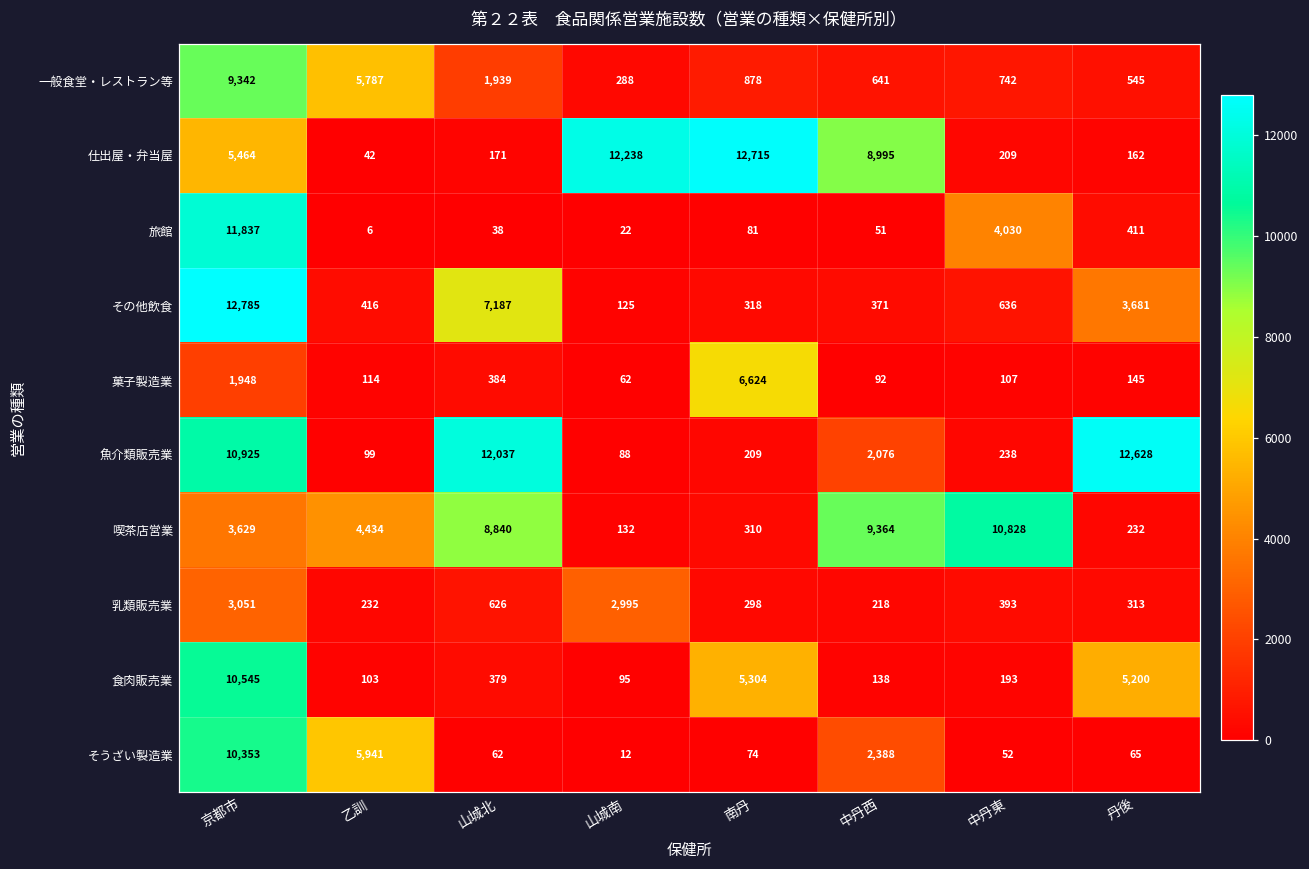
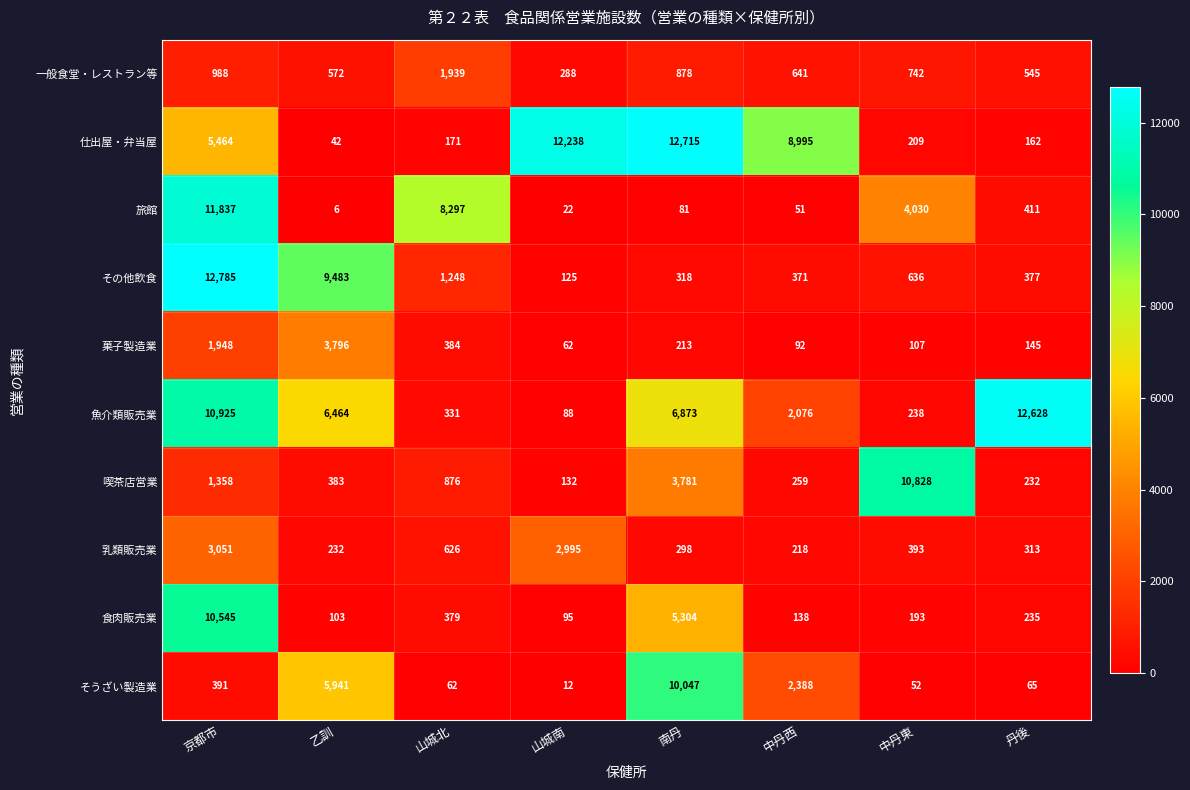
  {
    "一般食堂・レストラン等": {
-     "京都市": "9,342",
-     "乙訓": "5,787",
+     "京都市": "988",
+     "乙訓": "572",
      "山城北": "1,939",
      "山城南": "288",
      "南丹": "878",
      "中丹西": "641",
      "中丹東": "742",
      "丹後": "545"
    },
    "仕出屋・弁当屋": {
      "京都市": "5,464",
      "乙訓": "42",
      "山城北": "171",
      "山城南": "12,238",
      "南丹": "12,715",
      "中丹西": "8,995",
      "中丹東": "209",
      "丹後": "162"
    },
    "旅館": {
      "京都市": "11,837",
      "乙訓": "6",
-     "山城北": "38",
+     "山城北": "8,297",
      "山城南": "22",
      "南丹": "81",
      "中丹西": "51",
      "中丹東": "4,030",
      "丹後": "411"
    },
    "その他飲食": {
      "京都市": "12,785",
-     "乙訓": "416",
-     "山城北": "7,187",
+     "乙訓": "9,483",
+     "山城北": "1,248",
      "山城南": "125",
      "南丹": "318",
      "中丹西": "371",
      "中丹東": "636",
-     "丹後": "3,681"
+     "丹後": "377"
    },
    "菓子製造業": {
      "京都市": "1,948",
-     "乙訓": "114",
+     "乙訓": "3,796",
      "山城北": "384",
      "山城南": "62",
-     "南丹": "6,624",
+     "南丹": "213",
      "中丹西": "92",
      "中丹東": "107",
      "丹後": "145"
    },
    "魚介類販売業": {
      "京都市": "10,925",
-     "乙訓": "99",
-     "山城北": "12,037",
+     "乙訓": "6,464",
+     "山城北": "331",
      "山城南": "88",
-     "南丹": "209",
+     "南丹": "6,873",
      "中丹西": "2,076",
      "中丹東": "238",
      "丹後": "12,628"
    },
    "喫茶店営業": {
-     "京都市": "3,629",
-     "乙訓": "4,434",
-     "山城北": "8,840",
+     "京都市": "1,358",
+     "乙訓": "383",
+     "山城北": "876",
      "山城南": "132",
-     "南丹": "310",
-     "中丹西": "9,364",
+     "南丹": "3,781",
+     "中丹西": "259",
      "中丹東": "10,828",
      "丹後": "232"
    },
    "乳類販売業": {
      "京都市": "3,051",
      "乙訓": "232",
      "山城北": "626",
      "山城南": "2,995",
      "南丹": "298",
      "中丹西": "218",
      "中丹東": "393",
      "丹後": "313"
    },
    "食肉販売業": {
      "京都市": "10,545",
      "乙訓": "103",
      "山城北": "379",
      "山城南": "95",
      "南丹": "5,304",
      "中丹西": "138",
      "中丹東": "193",
-     "丹後": "5,200"
+     "丹後": "235"
    },
    "そうざい製造業": {
-     "京都市": "10,353",
+     "京都市": "391",
      "乙訓": "5,941",
      "山城北": "62",
      "山城南": "12",
-     "南丹": "74",
+     "南丹": "10,047",
      "中丹西": "2,388",
      "中丹東": "52",
      "丹後": "65"
    }
  }
